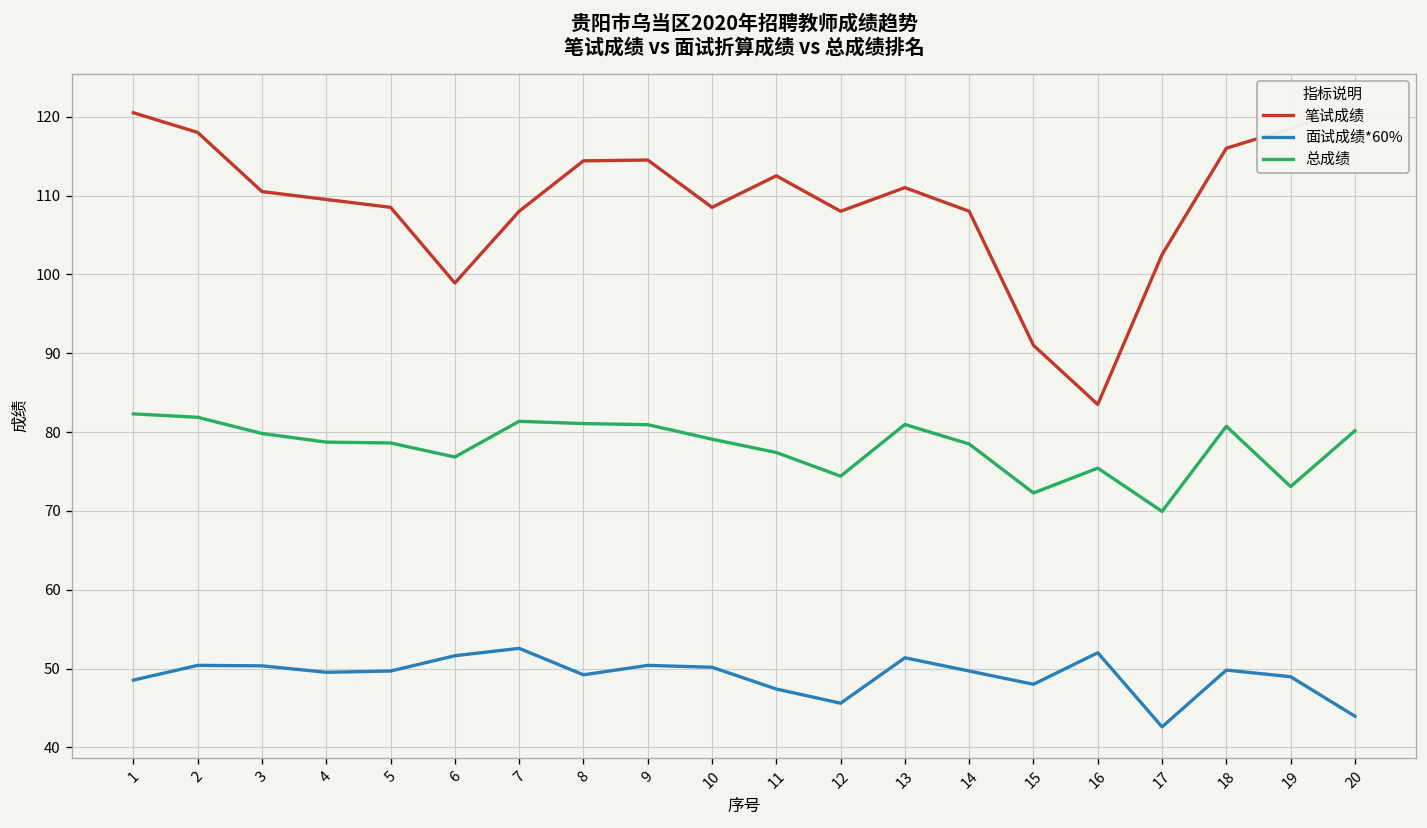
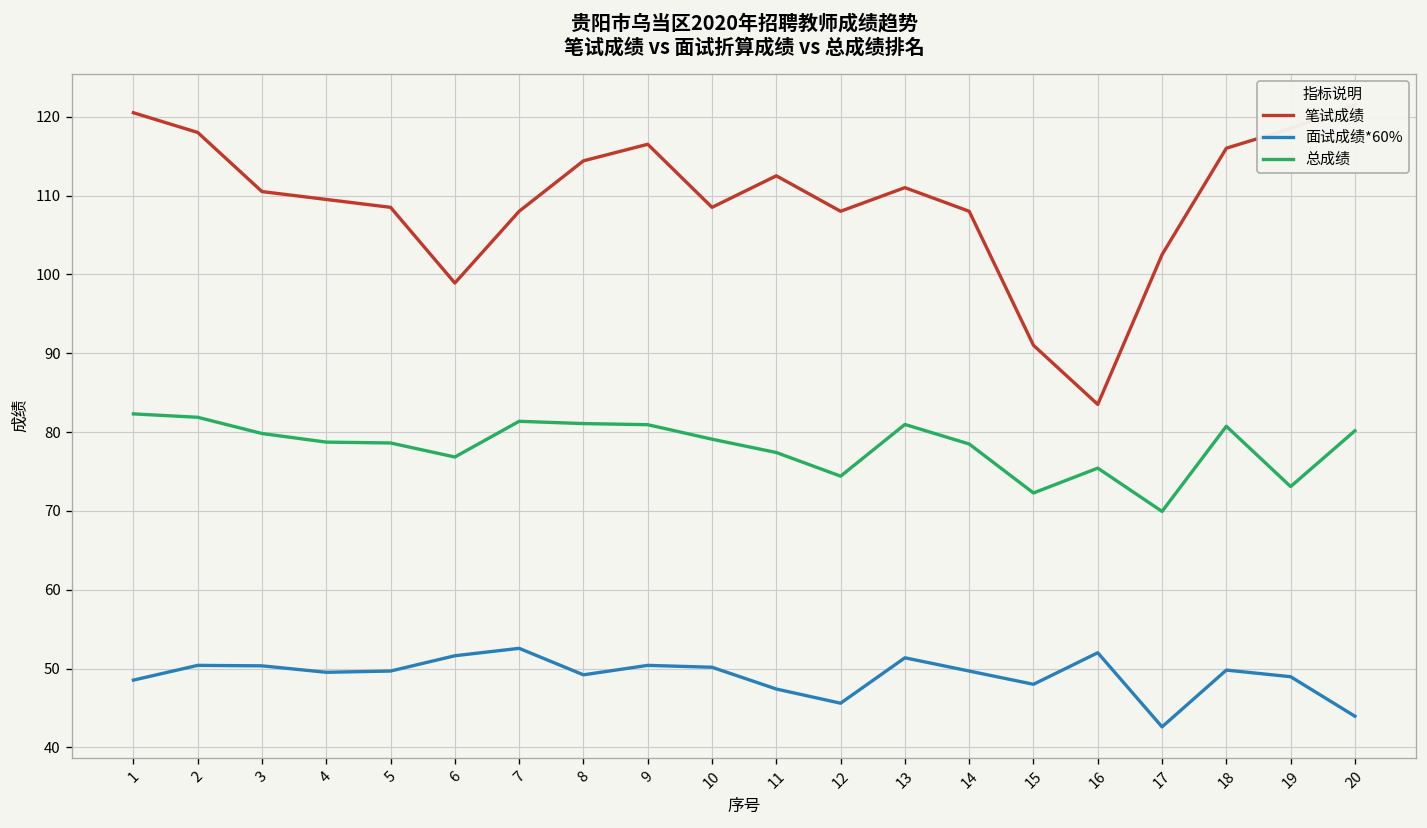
  {
    "笔试成绩": {
      "1": 121,
      "2": 118,
      "3": 111,
      "4": 110,
      "5": 109,
      "6": 99,
      "7": 108,
      "8": 114,
-     "9": 115,
+     "9": 117,
      "10": 109,
      "11": 113,
      "12": 108,
      "13": 111,
      "14": 108,
      "15": 91,
      "16": 84,
      "17": 103,
      "18": 116
    },
    "面试成绩*60%": {
      "1": 49,
      "2": 50,
      "3": 50,
      "4": 50,
      "5": 50,
      "6": 52,
      "7": 53,
      "8": 49,
      "9": 50,
      "10": 50,
      "11": 47,
      "12": 46,
      "13": 51,
      "14": 50,
      "15": 48,
      "16": 52,
      "17": 43,
      "18": 50,
      "19": 49,
      "20": 44
    },
    "总成绩": {
      "1": 82,
      "2": 82,
      "3": 80,
      "4": 79,
      "5": 79,
      "6": 77,
      "7": 81,
      "8": 81,
      "9": 81,
      "10": 79,
      "11": 77,
      "12": 74,
      "13": 81,
      "14": 78,
      "15": 72,
      "16": 75,
      "17": 70,
      "18": 81,
      "19": 73,
      "20": 80
    }
  }
